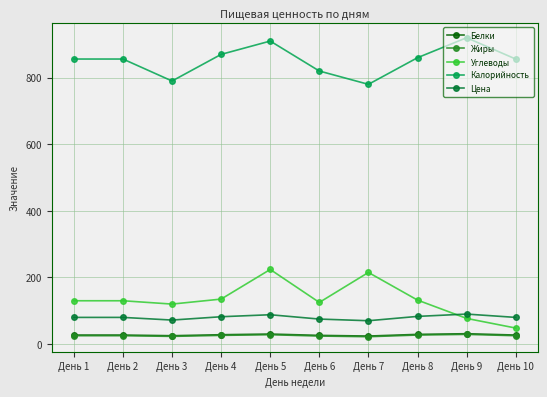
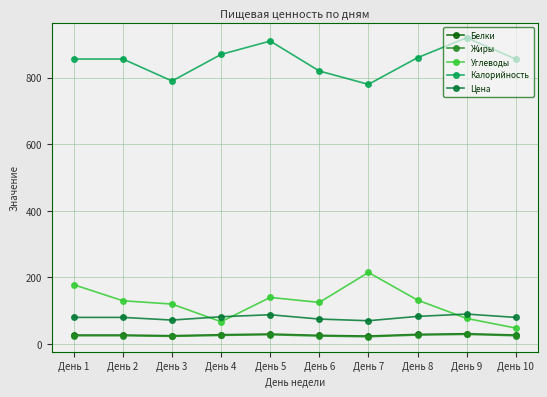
  {
    "Углеводы": {
-     "День 1": 130,
+     "День 1": 180,
      "День 2": 130,
      "День 3": 120,
-     "День 4": 140,
-     "День 5": 220,
+     "День 4": 70,
+     "День 5": 140,
      "День 6": 130,
      "День 7": 220,
      "День 8": 130,
      "День 9": 80,
      "День 10": 50
    }
  }
